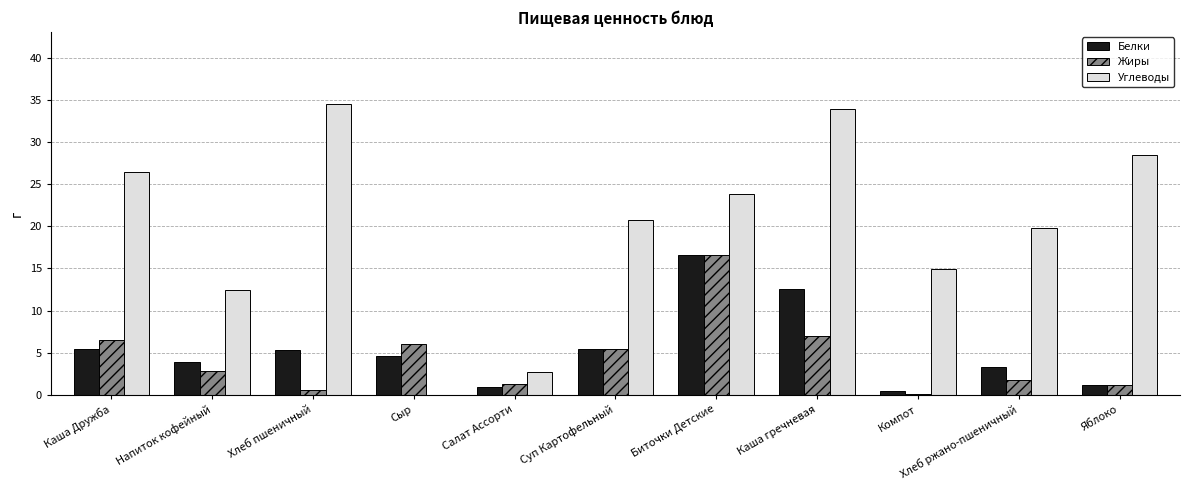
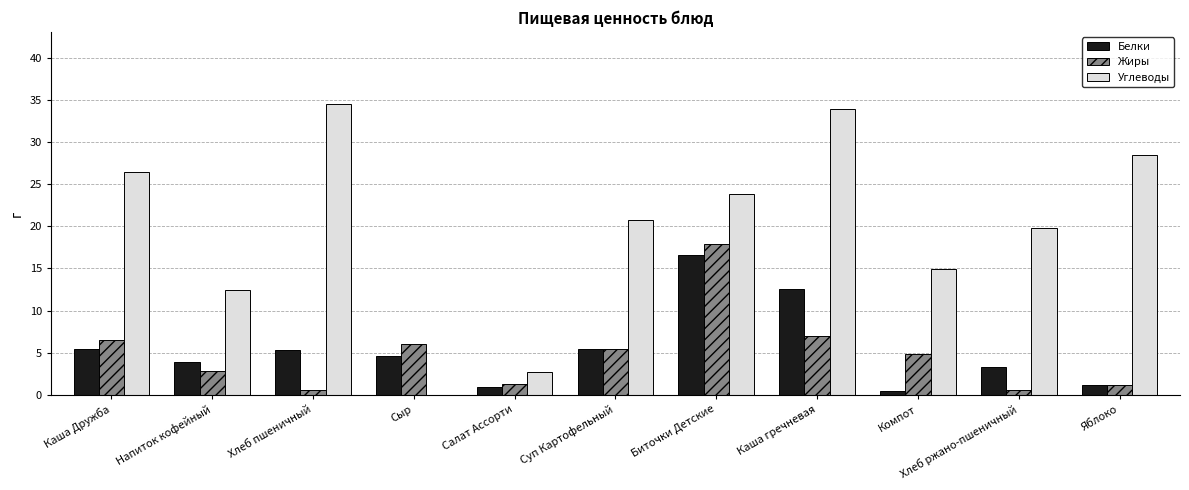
  {
    "Белки": {
      "Каша Дружба": 6,
      "Напиток кофейный": 4,
      "Хлеб пшеничный": 5,
      "Сыр": 5,
      "Салат Ассорти": 1,
      "Суп Картофельный": 5,
      "Биточки Детские": 17,
      "Каша гречневая": 13,
      "Компот": 1,
      "Хлеб ржано-пшеничный": 3,
      "Яблоко": 1
    },
    "Жиры": {
      "Каша Дружба": 7,
      "Напиток кофейный": 3,
      "Хлеб пшеничный": 1,
      "Сыр": 6,
      "Салат Ассорти": 1,
      "Суп Картофельный": 6,
-     "Биточки Детские": 17,
+     "Биточки Детские": 18,
      "Каша гречневая": 7,
-     "Компот": 0,
-     "Хлеб ржано-пшеничный": 2,
+     "Компот": 5,
+     "Хлеб ржано-пшеничный": 1,
      "Яблоко": 1
    },
    "Углеводы": {
      "Каша Дружба": 26,
      "Напиток кофейный": 13,
      "Хлеб пшеничный": 34,
      "Сыр": 0,
      "Салат Ассорти": 3,
      "Суп Картофельный": 21,
      "Биточки Детские": 24,
      "Каша гречневая": 34,
      "Компот": 15,
      "Хлеб ржано-пшеничный": 20,
      "Яблоко": 28
    }
  }
